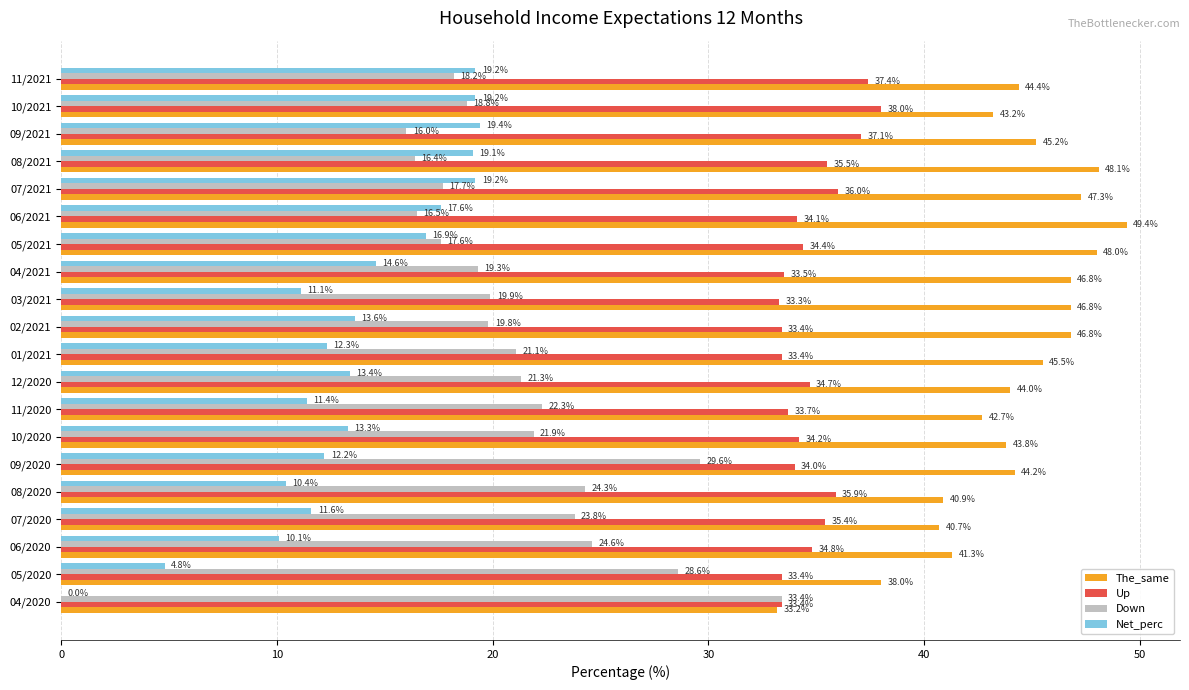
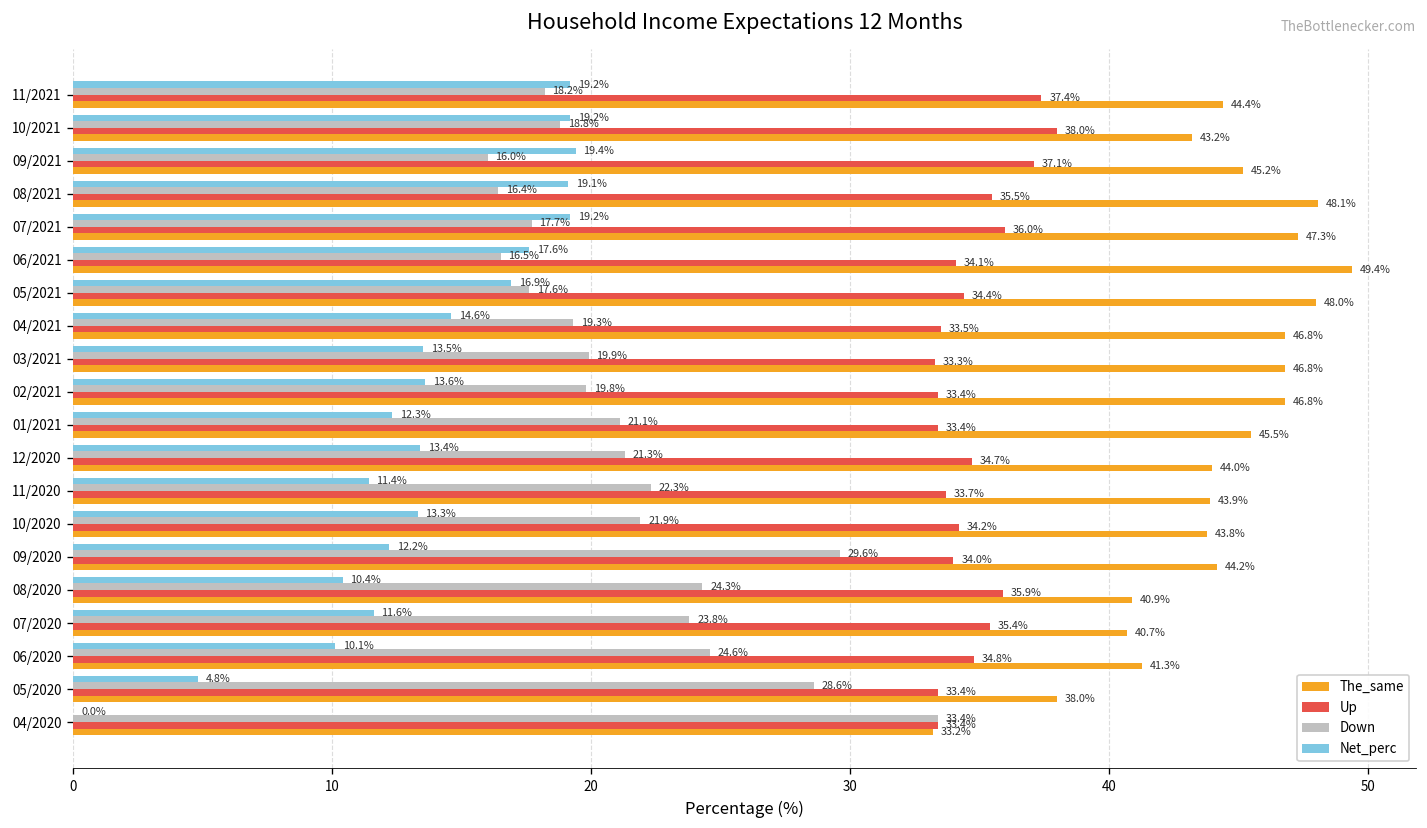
  {
    "The_same": {
      "11/2021": "44.4%",
      "10/2021": "43.2%",
      "09/2021": "45.2%",
      "08/2021": "48.1%",
      "07/2021": "47.3%",
      "06/2021": "49.4%",
      "05/2021": "48.0%",
      "04/2021": "46.8%",
      "03/2021": "46.8%",
      "02/2021": "46.8%",
      "01/2021": "45.5%",
      "12/2020": "44.0%",
-     "11/2020": "42.7%",
+     "11/2020": "43.9%",
      "10/2020": "43.8%",
      "09/2020": "44.2%",
      "08/2020": "40.9%",
      "07/2020": "40.7%",
      "06/2020": "41.3%",
      "05/2020": "38.0%"
    },
    "Up": {
      "11/2021": "37.4%",
      "10/2021": "38.0%",
      "09/2021": "37.1%",
      "08/2021": "35.5%",
      "07/2021": "36.0%",
      "06/2021": "34.1%",
      "05/2021": "34.4%",
      "04/2021": "33.5%",
      "03/2021": "33.3%",
      "02/2021": "33.4%",
      "01/2021": "33.4%",
      "12/2020": "34.7%",
      "11/2020": "33.7%",
      "10/2020": "34.2%",
      "09/2020": "34.0%",
      "08/2020": "35.9%",
      "07/2020": "35.4%",
      "06/2020": "34.8%",
      "05/2020": "33.4%"
    },
    "Down": {
      "11/2021": "18.2%",
      "09/2021": "16.0%",
      "08/2021": "16.4%",
      "07/2021": "17.7%",
      "06/2021": "16.5%",
      "04/2021": "19.3%",
      "03/2021": "19.9%",
      "02/2021": "19.8%",
      "01/2021": "21.1%",
      "12/2020": "21.3%",
      "11/2020": "22.3%",
      "10/2020": "21.9%",
      "09/2020": "29.6%",
      "08/2020": "24.3%",
      "07/2020": "23.8%",
      "06/2020": "24.6%",
      "05/2020": "28.6%"
    },
    "Net_perc": {
      "11/2021": "19.2%",
      "09/2021": "19.4%",
      "08/2021": "19.1%",
      "07/2021": "19.2%",
      "06/2021": "17.6%",
      "04/2021": "14.6%",
-     "03/2021": "11.1%",
+     "03/2021": "13.5%",
      "02/2021": "13.6%",
      "01/2021": "12.3%",
      "12/2020": "13.4%",
      "11/2020": "11.4%",
      "10/2020": "13.3%",
      "09/2020": "12.2%",
      "08/2020": "10.4%",
      "07/2020": "11.6%",
      "06/2020": "10.1%",
      "05/2020": "4.8%",
      "04/2020": "0.0%"
    }
  }
